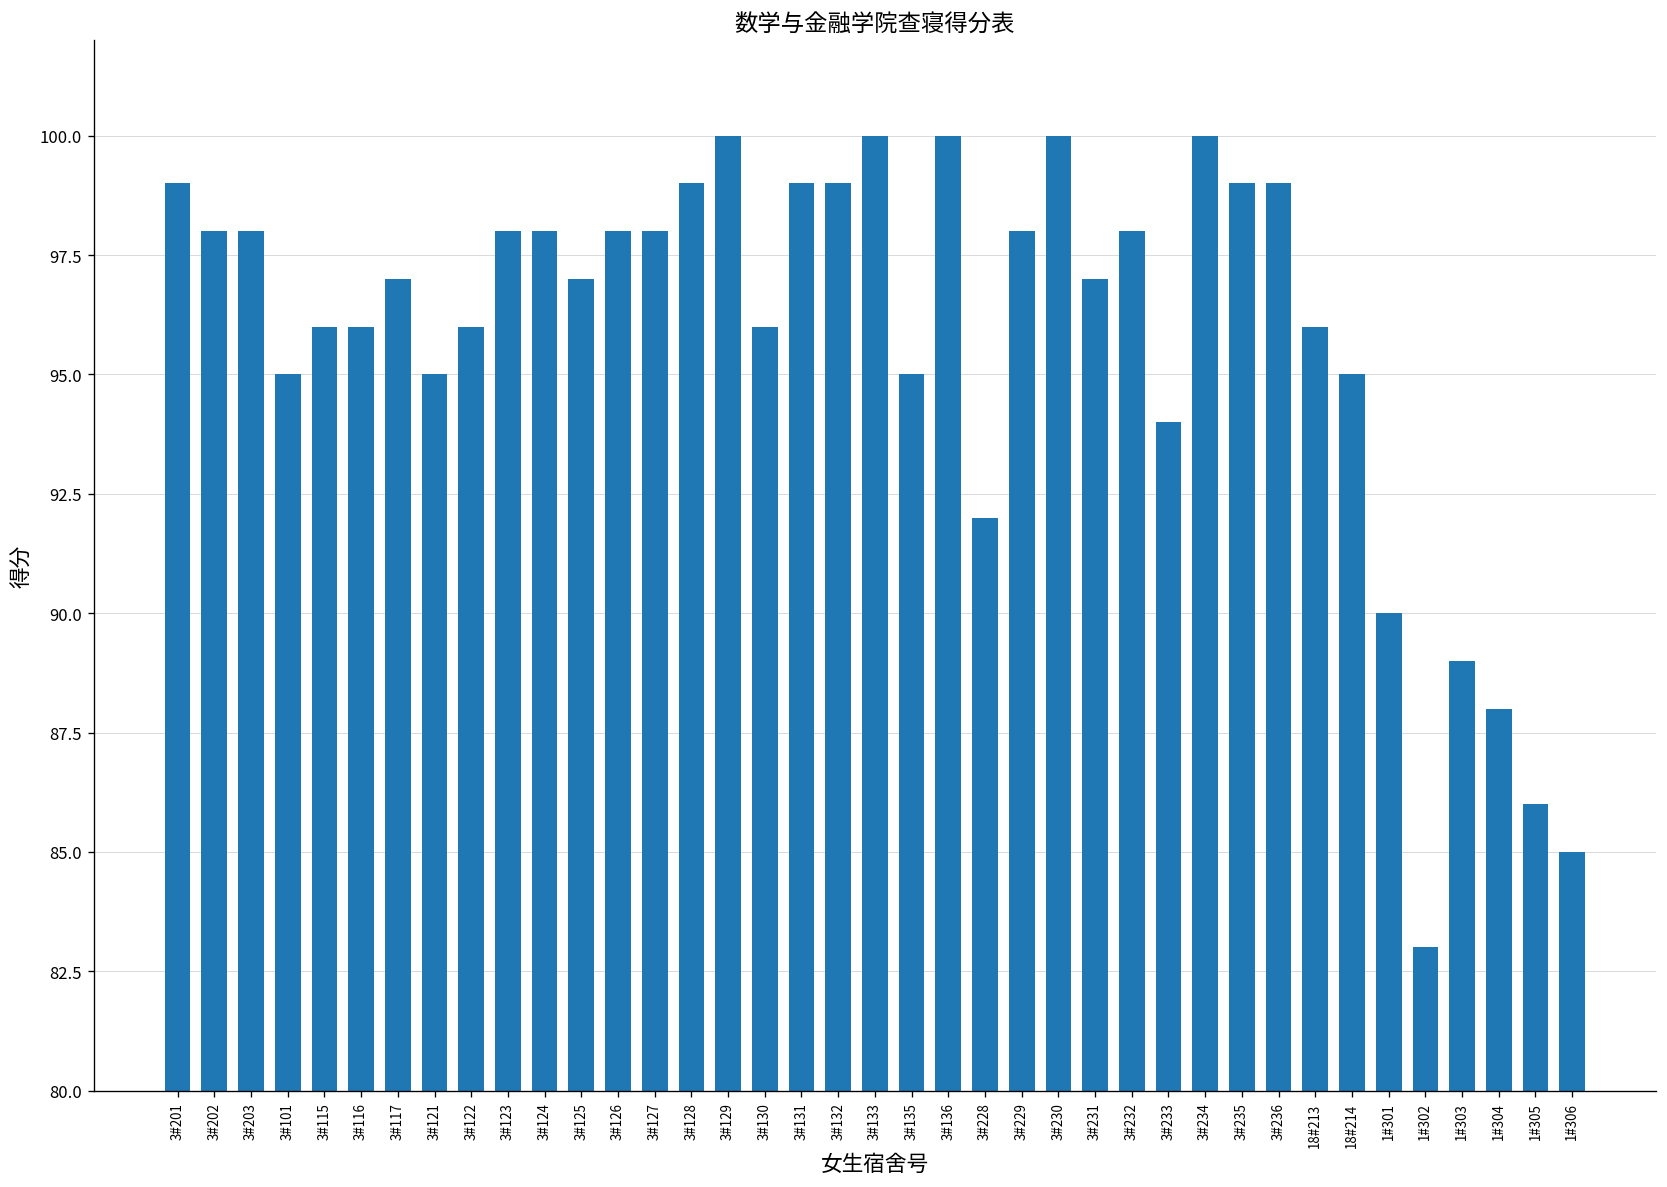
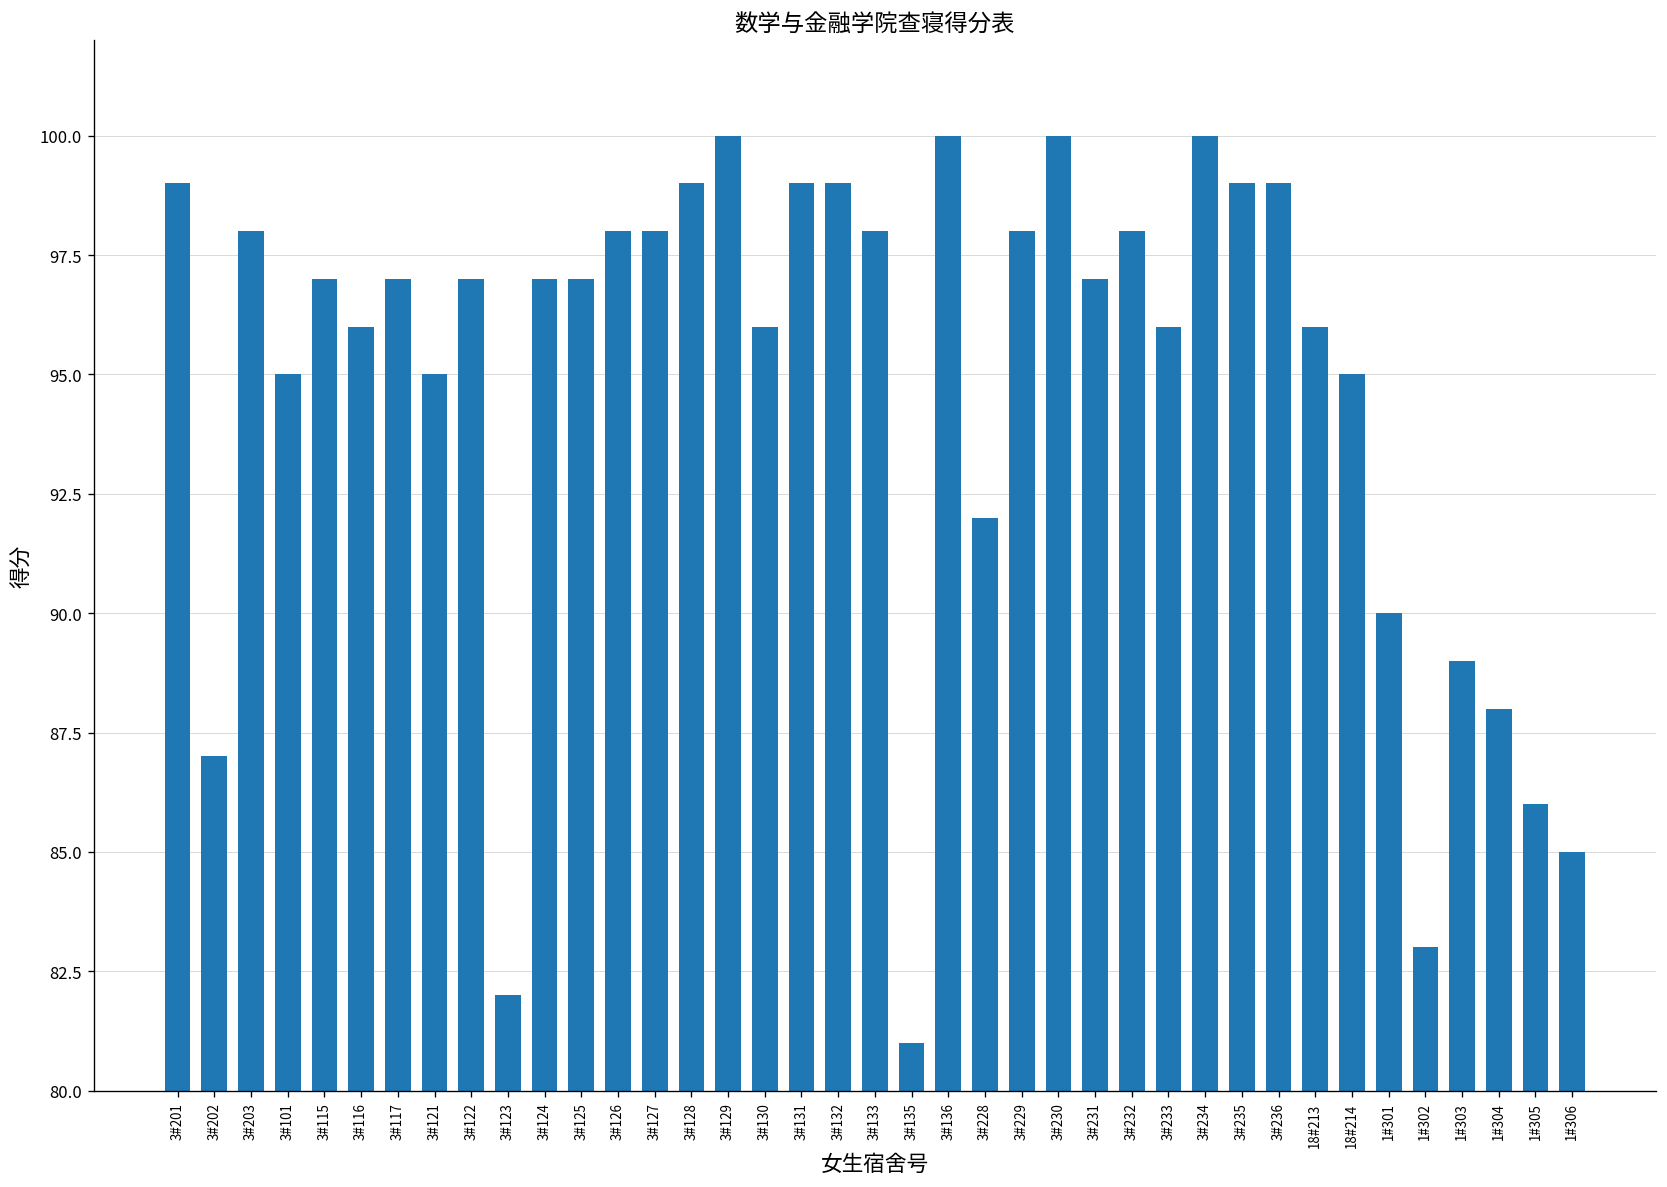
  {
    "3#201": 99,
-   "3#202": 98,
+   "3#202": 87,
    "3#203": 98,
    "3#101": 95,
-   "3#115": 96,
+   "3#115": 97,
    "3#116": 96,
    "3#117": 97,
    "3#121": 95,
-   "3#122": 96,
-   "3#123": 98,
-   "3#124": 98,
+   "3#122": 97,
+   "3#123": 82,
+   "3#124": 97,
    "3#125": 97,
    "3#126": 98,
    "3#127": 98,
    "3#128": 99,
    "3#129": 100,
    "3#130": 96,
    "3#131": 99,
    "3#132": 99,
-   "3#133": 100,
-   "3#135": 95,
+   "3#133": 98,
+   "3#135": 81,
    "3#136": 100,
    "3#228": 92,
    "3#229": 98,
    "3#230": 100,
    "3#231": 97,
    "3#232": 98,
-   "3#233": 94,
+   "3#233": 96,
    "3#234": 100,
    "3#235": 99,
    "3#236": 99,
    "18#213": 96,
    "18#214": 95,
    "1#301": 90,
    "1#302": 83,
    "1#303": 89,
    "1#304": 88,
    "1#305": 86,
    "1#306": 85
  }
